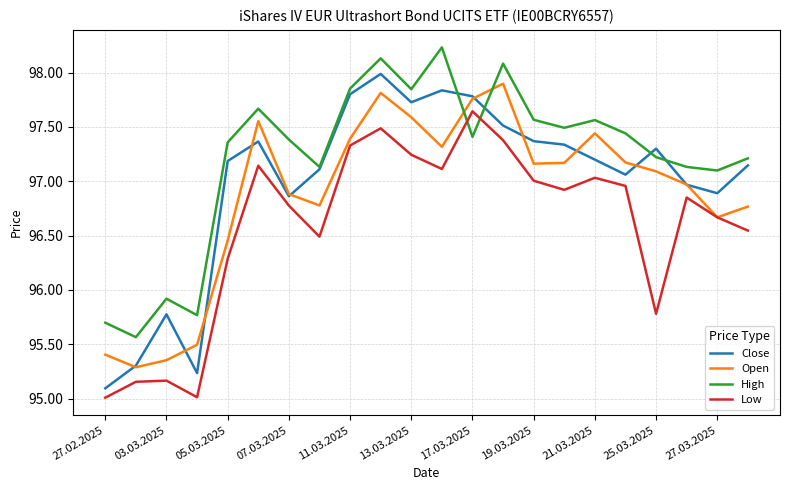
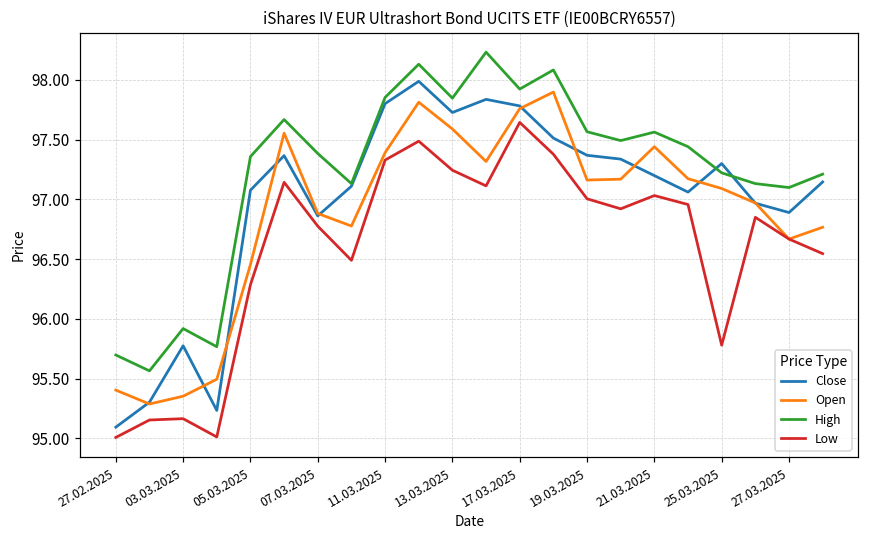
  {
    "Close": {
      "27.02.2025": 95.09,
      "03.03.2025": 95.78,
-     "05.03.2025": 97.19,
+     "05.03.2025": 97.08,
      "11.03.2025": 97.80,
      "13.03.2025": 97.73,
      "19.03.2025": 97.37,
      "21.03.2025": 97.20,
      "25.03.2025": 97.30,
      "27.03.2025": 96.89
    },
    "Open": {
      "27.02.2025": 95.40,
      "03.03.2025": 95.35,
      "05.03.2025": 96.46,
      "11.03.2025": 97.39,
      "13.03.2025": 97.59,
      "19.03.2025": 97.16,
      "21.03.2025": 97.44,
      "25.03.2025": 97.09
    },
    "High": {
      "27.02.2025": 95.70,
      "03.03.2025": 95.92,
      "05.03.2025": 97.36,
      "07.03.2025": 97.38,
      "11.03.2025": 97.85,
      "13.03.2025": 97.85,
-     "17.03.2025": 97.41,
+     "17.03.2025": 97.92,
      "19.03.2025": 97.57,
      "21.03.2025": 97.56,
      "25.03.2025": 97.22,
      "27.03.2025": 97.10
    },
    "Low": {
      "27.02.2025": 95.01,
      "03.03.2025": 95.17,
      "05.03.2025": 96.29,
      "07.03.2025": 96.78,
      "11.03.2025": 97.33,
      "13.03.2025": 97.24,
      "17.03.2025": 97.64,
      "19.03.2025": 97.01,
      "21.03.2025": 97.03,
      "25.03.2025": 95.78
    }
  }
